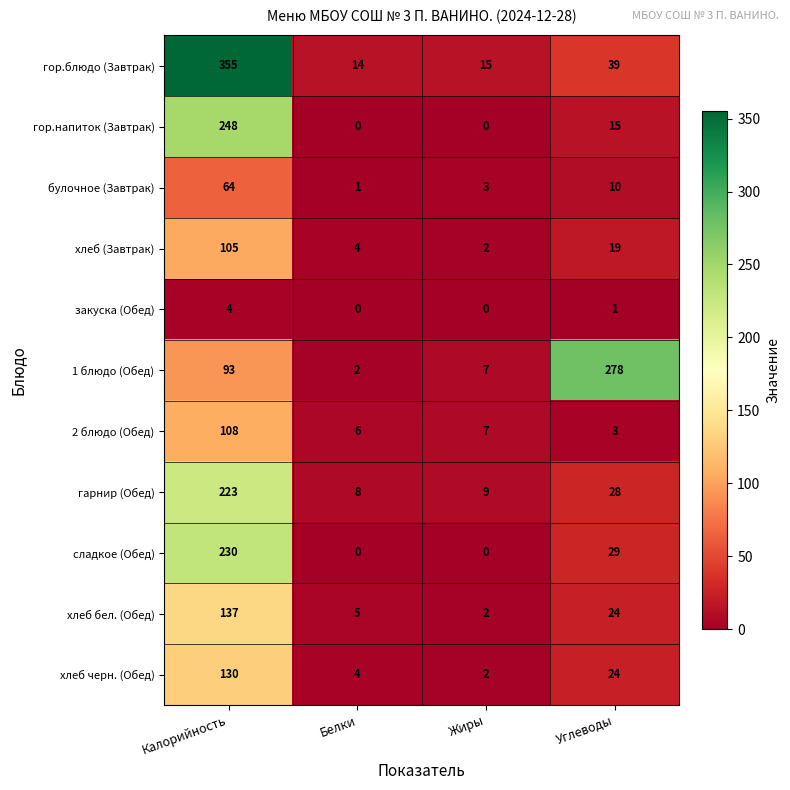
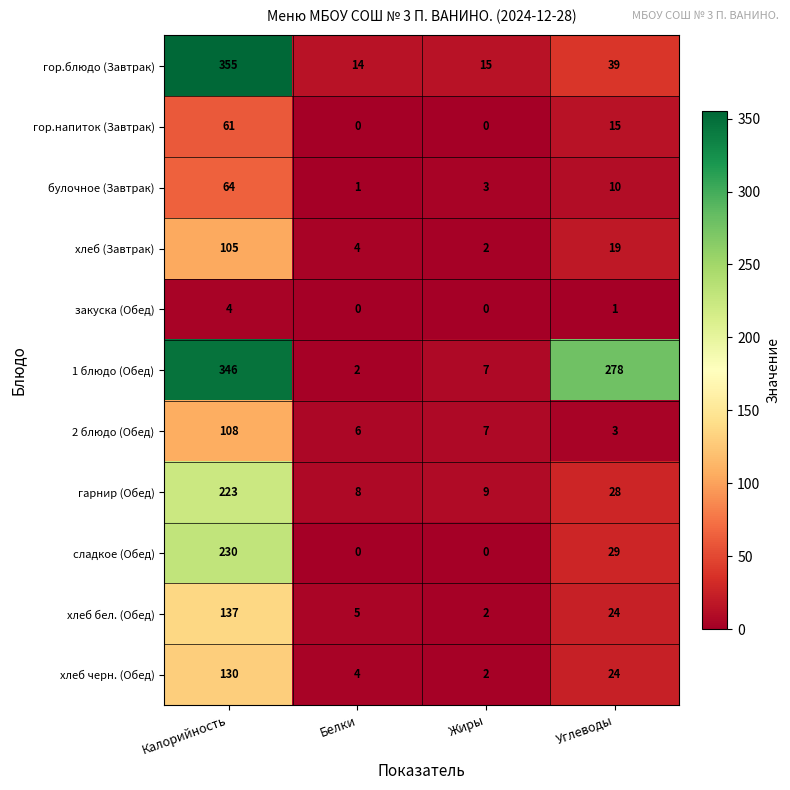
  {
    "гор.блюдо (Завтрак)": {
      "Калорийность": 355,
      "Белки": 14,
      "Жиры": 15,
      "Углеводы": 39
    },
    "гор.напиток (Завтрак)": {
-     "Калорийность": 248,
+     "Калорийность": 61,
      "Белки": 0,
      "Жиры": 0,
      "Углеводы": 15
    },
    "булочное (Завтрак)": {
      "Калорийность": 64,
      "Белки": 1,
      "Жиры": 3,
      "Углеводы": 10
    },
    "хлеб (Завтрак)": {
      "Калорийность": 105,
      "Белки": 4,
      "Жиры": 2,
      "Углеводы": 19
    },
    "закуска (Обед)": {
      "Калорийность": 4,
      "Белки": 0,
      "Жиры": 0,
      "Углеводы": 1
    },
    "1 блюдо (Обед)": {
-     "Калорийность": 93,
+     "Калорийность": 346,
      "Белки": 2,
      "Жиры": 7,
      "Углеводы": 278
    },
    "2 блюдо (Обед)": {
      "Калорийность": 108,
      "Белки": 6,
      "Жиры": 7,
      "Углеводы": 3
    },
    "гарнир (Обед)": {
      "Калорийность": 223,
      "Белки": 8,
      "Жиры": 9,
      "Углеводы": 28
    },
    "сладкое (Обед)": {
      "Калорийность": 230,
      "Белки": 0,
      "Жиры": 0,
      "Углеводы": 29
    },
    "хлеб бел. (Обед)": {
      "Калорийность": 137,
      "Белки": 5,
      "Жиры": 2,
      "Углеводы": 24
    },
    "хлеб черн. (Обед)": {
      "Калорийность": 130,
      "Белки": 4,
      "Жиры": 2,
      "Углеводы": 24
    }
  }
